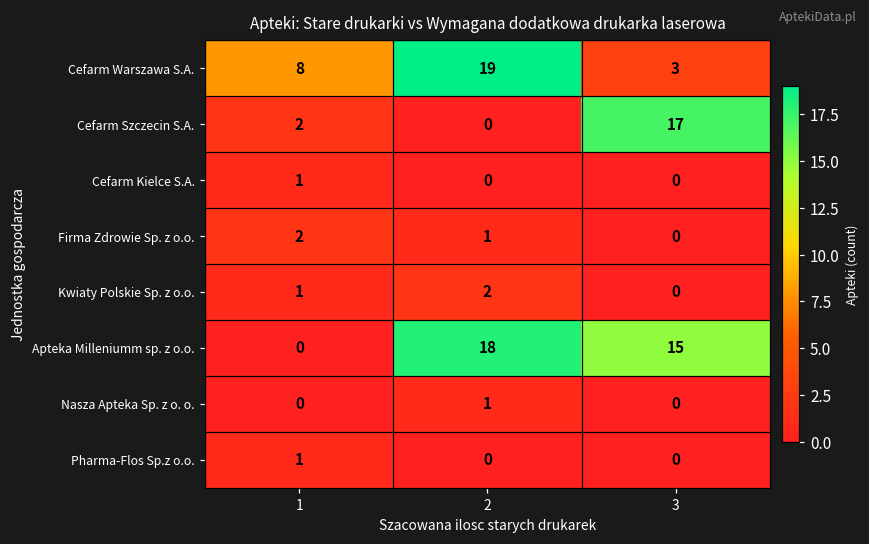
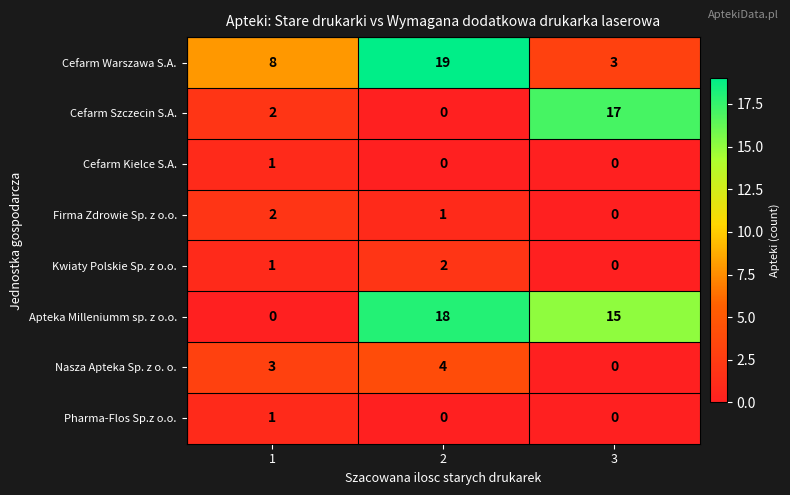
  {
    "Cefarm Warszawa S.A.": {
      "1": 8,
      "2": 19,
      "3": 3
    },
    "Cefarm Szczecin S.A.": {
      "1": 2,
      "2": 0,
      "3": 17
    },
    "Cefarm Kielce S.A.": {
      "1": 1,
      "2": 0,
      "3": 0
    },
    "Firma Zdrowie Sp. z o.o.": {
      "1": 2,
      "2": 1,
      "3": 0
    },
    "Kwiaty Polskie Sp. z o.o.": {
      "1": 1,
      "2": 2,
      "3": 0
    },
    "Apteka Milleniumm sp. z o.o.": {
      "1": 0,
      "2": 18,
      "3": 15
    },
    "Nasza Apteka Sp. z o. o.": {
-     "1": 0,
-     "2": 1,
+     "1": 3,
+     "2": 4,
      "3": 0
    },
    "Pharma-Flos Sp.z o.o.": {
      "1": 1,
      "2": 0,
      "3": 0
    }
  }
